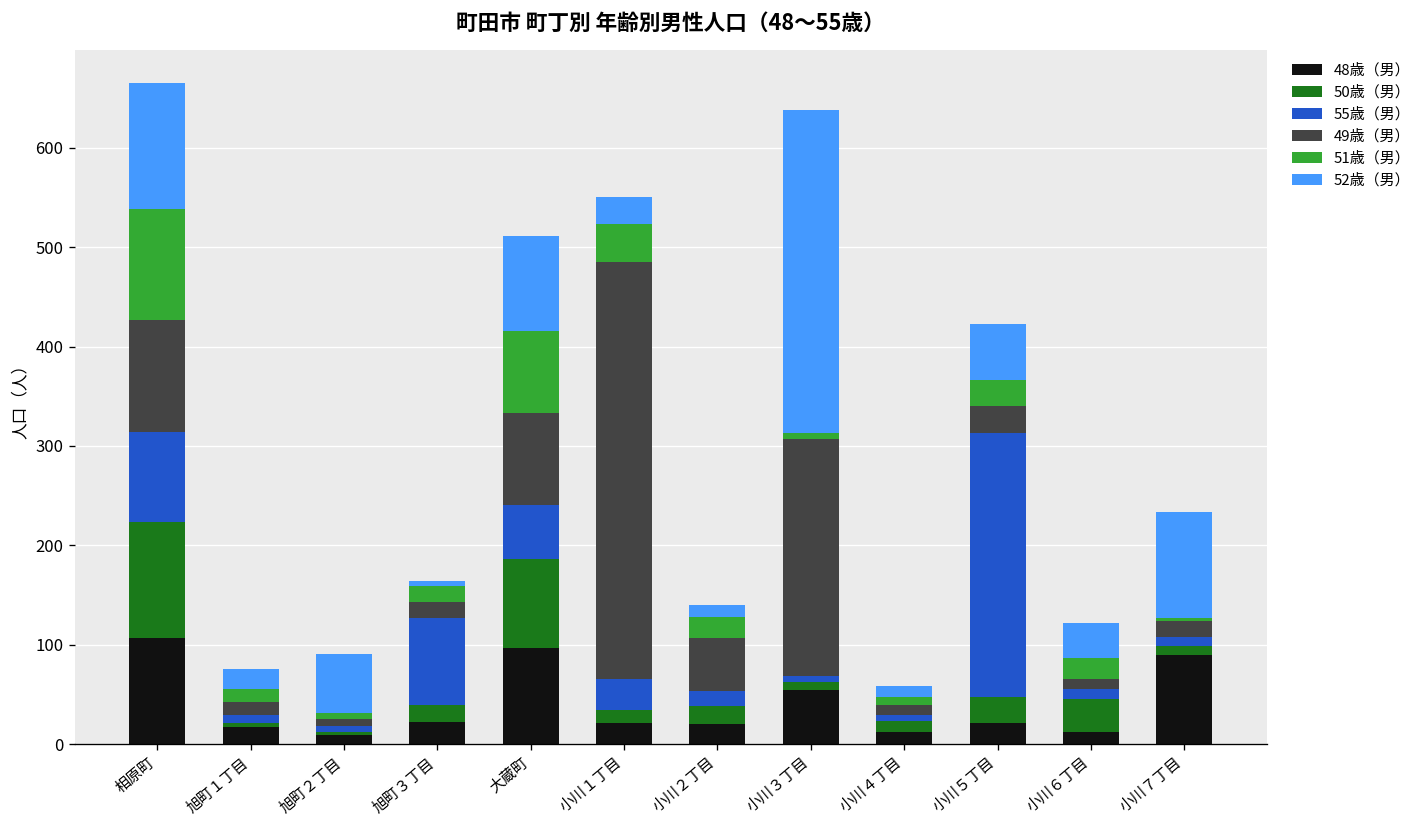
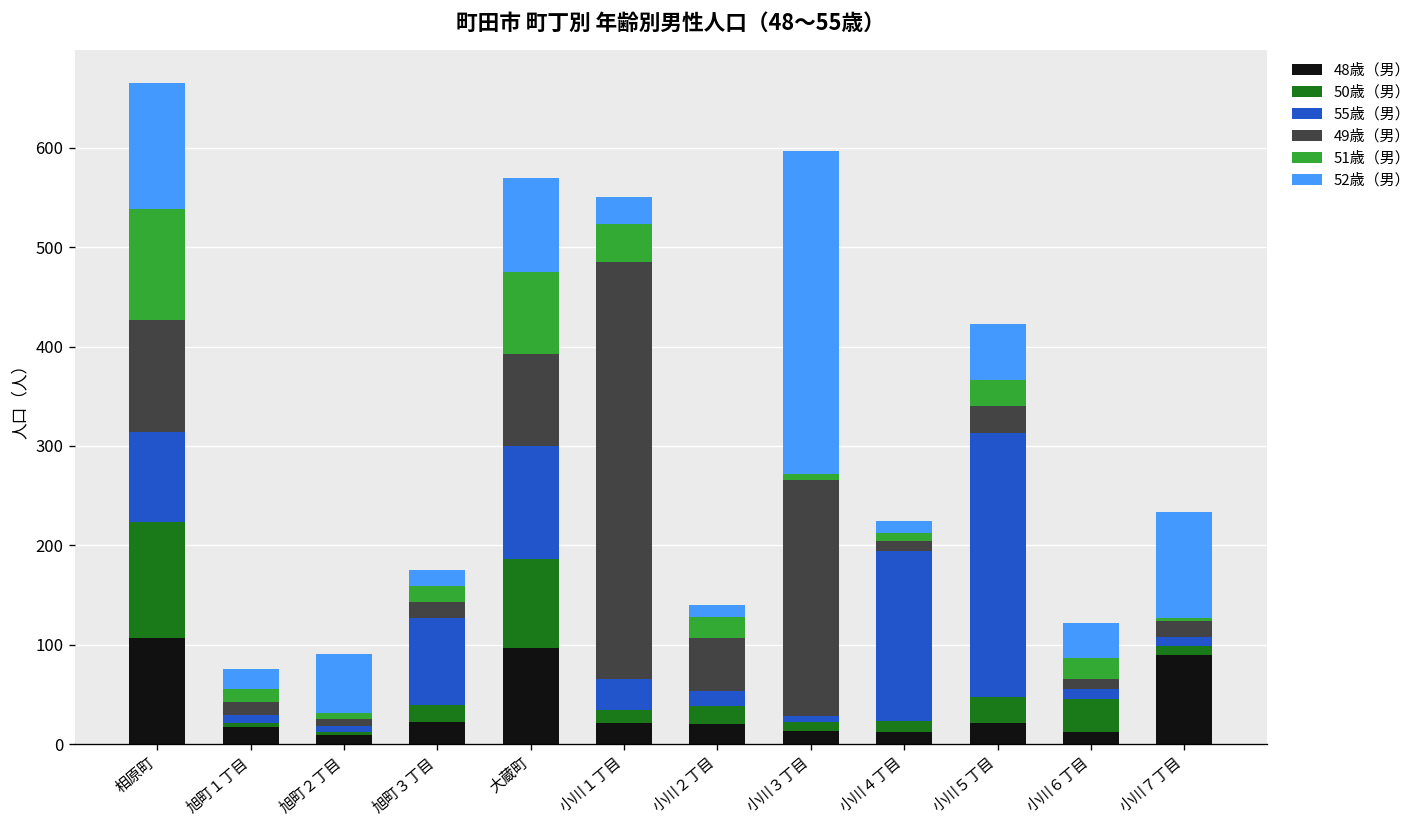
  {
    "48歳（男）": {
      "相原町": 110,
      "旭町１丁目": 20,
      "旭町２丁目": 10,
      "旭町３丁目": 20,
      "大蔵町": 100,
      "小川１丁目": 20,
      "小川２丁目": 20,
-     "小川３丁目": 50,
+     "小川３丁目": 10,
      "小川４丁目": 10,
      "小川５丁目": 20,
      "小川６丁目": 10,
      "小川７丁目": 90
    },
    "55歳（男）": {
      "相原町": 90,
      "旭町１丁目": 10,
      "旭町２丁目": 10,
      "旭町３丁目": 90,
-     "大蔵町": 60,
+     "大蔵町": 110,
      "小川１丁目": 30,
      "小川２丁目": 20,
      "小川３丁目": 10,
-     "小川４丁目": 10,
+     "小川４丁目": 170,
      "小川５丁目": 270,
      "小川６丁目": 10,
      "小川７丁目": 10
    },
    "49歳（男）": {
      "相原町": 110,
      "旭町１丁目": 10,
      "旭町２丁目": 10,
      "旭町３丁目": 20,
      "大蔵町": 90,
      "小川１丁目": 420,
      "小川２丁目": 50,
      "小川３丁目": 240,
      "小川４丁目": 10,
      "小川５丁目": 30,
      "小川６丁目": 10,
      "小川７丁目": 20
    },
    "52歳（男）": {
      "相原町": 130,
      "旭町１丁目": 20,
      "旭町２丁目": 60,
-     "旭町３丁目": 10,
+     "旭町３丁目": 20,
      "大蔵町": 100,
      "小川１丁目": 30,
      "小川２丁目": 10,
      "小川３丁目": 330,
      "小川４丁目": 10,
      "小川５丁目": 60,
      "小川６丁目": 40,
      "小川７丁目": 110
    }
  }
